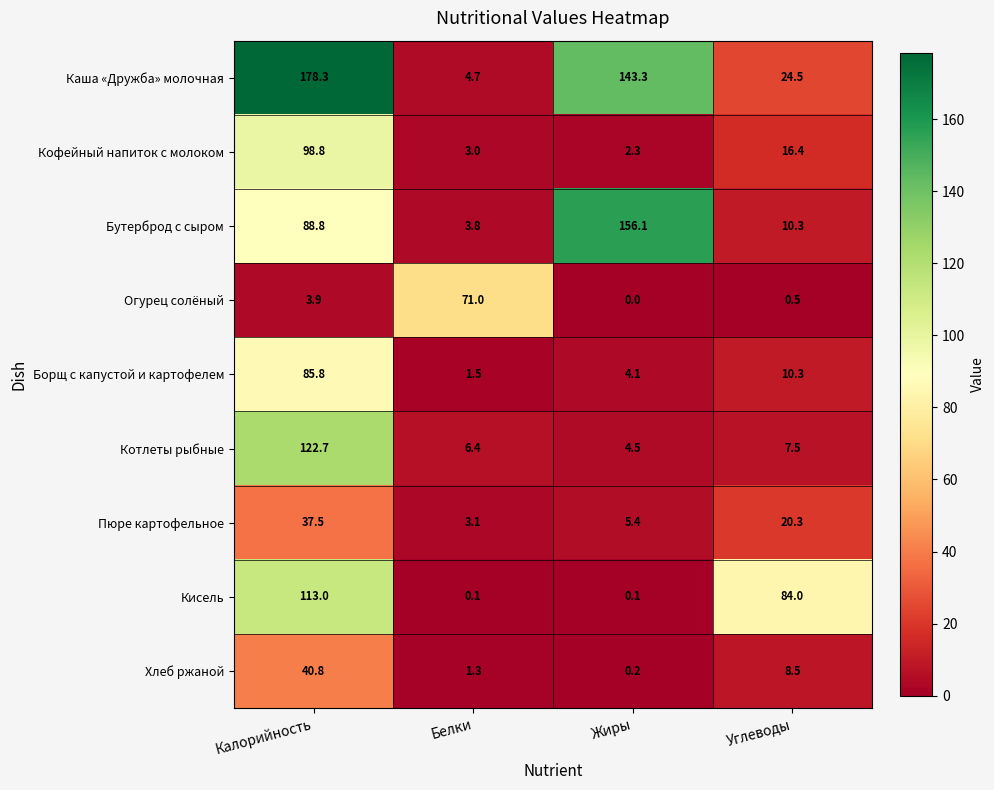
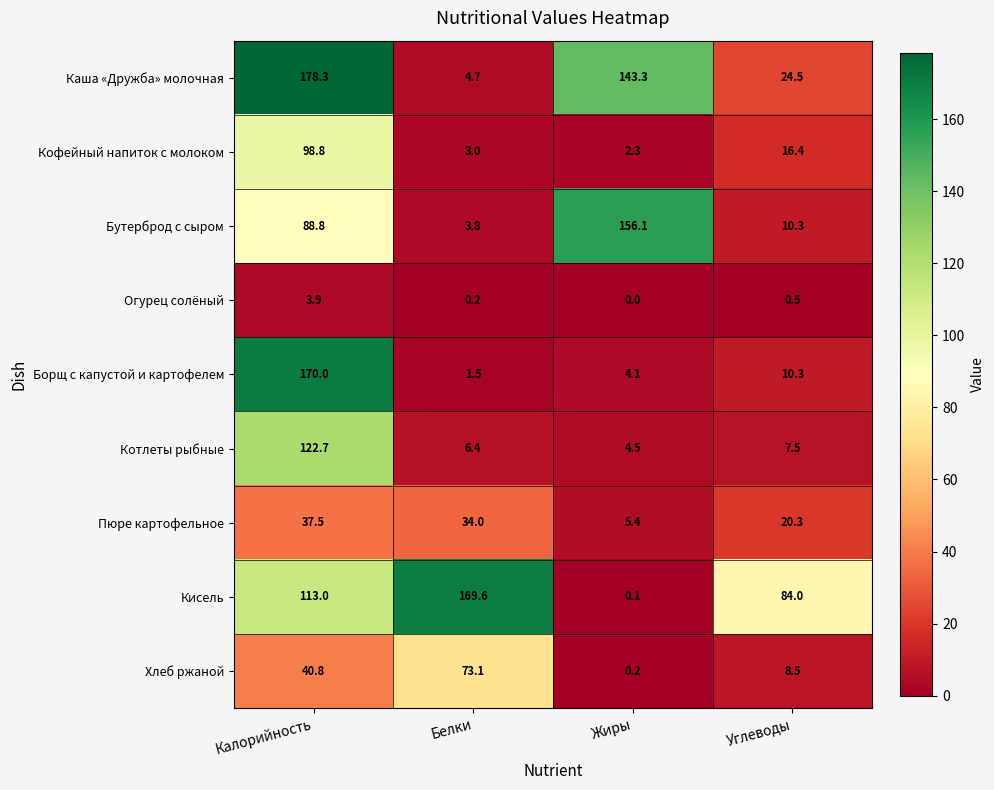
  {
    "Каша «Дружба» молочная": {
      "Калорийность": 178.3,
      "Белки": 4.7,
      "Жиры": 143.3,
      "Углеводы": 24.5
    },
    "Кофейный напиток с молоком": {
      "Калорийность": 98.8,
      "Белки": 3.0,
      "Жиры": 2.3,
      "Углеводы": 16.4
    },
    "Бутерброд с сыром": {
      "Калорийность": 88.8,
      "Белки": 3.8,
      "Жиры": 156.1,
      "Углеводы": 10.3
    },
    "Огурец солёный": {
      "Калорийность": 3.9,
-     "Белки": 71.0,
+     "Белки": 0.2,
      "Жиры": 0.0,
      "Углеводы": 0.5
    },
    "Борщ с капустой и картофелем": {
-     "Калорийность": 85.8,
+     "Калорийность": 170.0,
      "Белки": 1.5,
      "Жиры": 4.1,
      "Углеводы": 10.3
    },
    "Котлеты рыбные": {
      "Калорийность": 122.7,
      "Белки": 6.4,
      "Жиры": 4.5,
      "Углеводы": 7.5
    },
    "Пюре картофельное": {
      "Калорийность": 37.5,
-     "Белки": 3.1,
+     "Белки": 34.0,
      "Жиры": 5.4,
      "Углеводы": 20.3
    },
    "Кисель": {
      "Калорийность": 113.0,
-     "Белки": 0.1,
+     "Белки": 169.6,
      "Жиры": 0.1,
      "Углеводы": 84.0
    },
    "Хлеб ржаной": {
      "Калорийность": 40.8,
-     "Белки": 1.3,
+     "Белки": 73.1,
      "Жиры": 0.2,
      "Углеводы": 8.5
    }
  }
